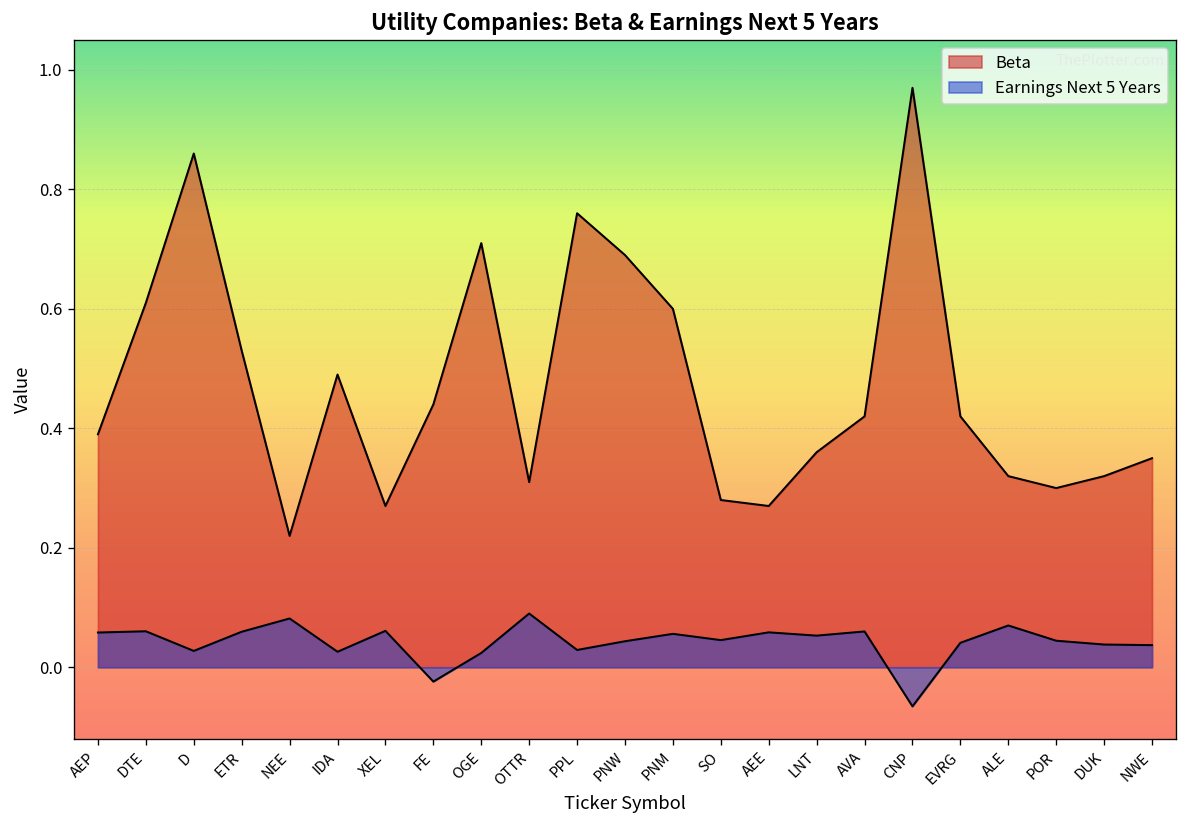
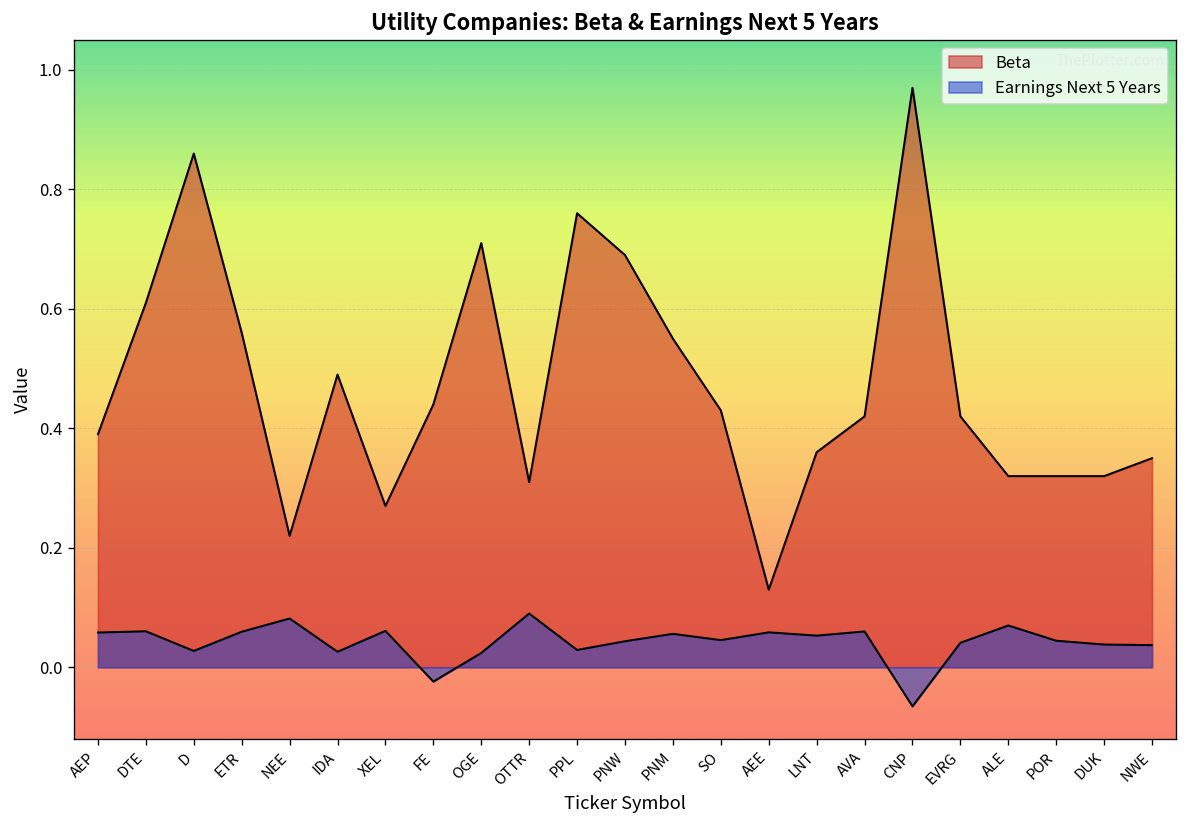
  {
    "Beta": {
      "AEP": 0.39,
      "DTE": 0.61,
      "D": 0.86,
-     "ETR": 0.53,
+     "ETR": 0.56,
      "NEE": 0.22,
      "IDA": 0.49,
      "XEL": 0.27,
      "FE": 0.44,
      "OGE": 0.71,
      "OTTR": 0.31,
      "PPL": 0.76,
      "PNW": 0.69,
-     "PNM": 0.60,
-     "SO": 0.28,
-     "AEE": 0.27,
+     "PNM": 0.55,
+     "SO": 0.43,
+     "AEE": 0.13,
      "LNT": 0.36,
      "AVA": 0.42,
      "CNP": 0.97,
      "EVRG": 0.42,
      "ALE": 0.32,
-     "POR": 0.30,
+     "POR": 0.32,
      "DUK": 0.32,
      "NWE": 0.35
    }
  }
